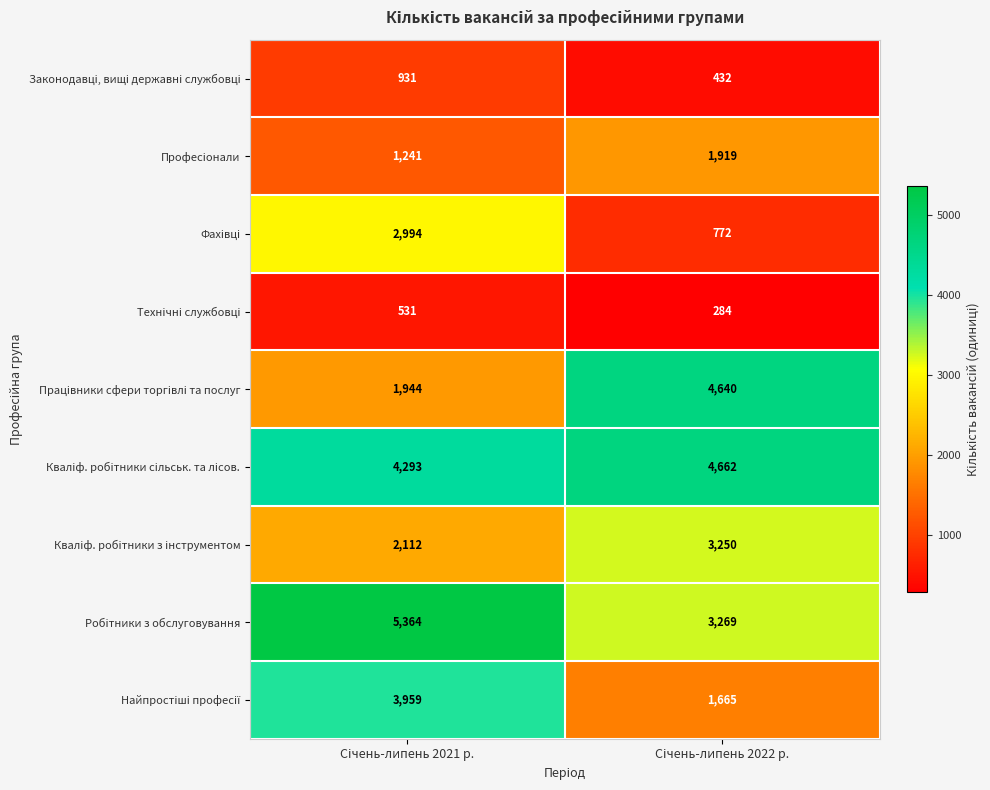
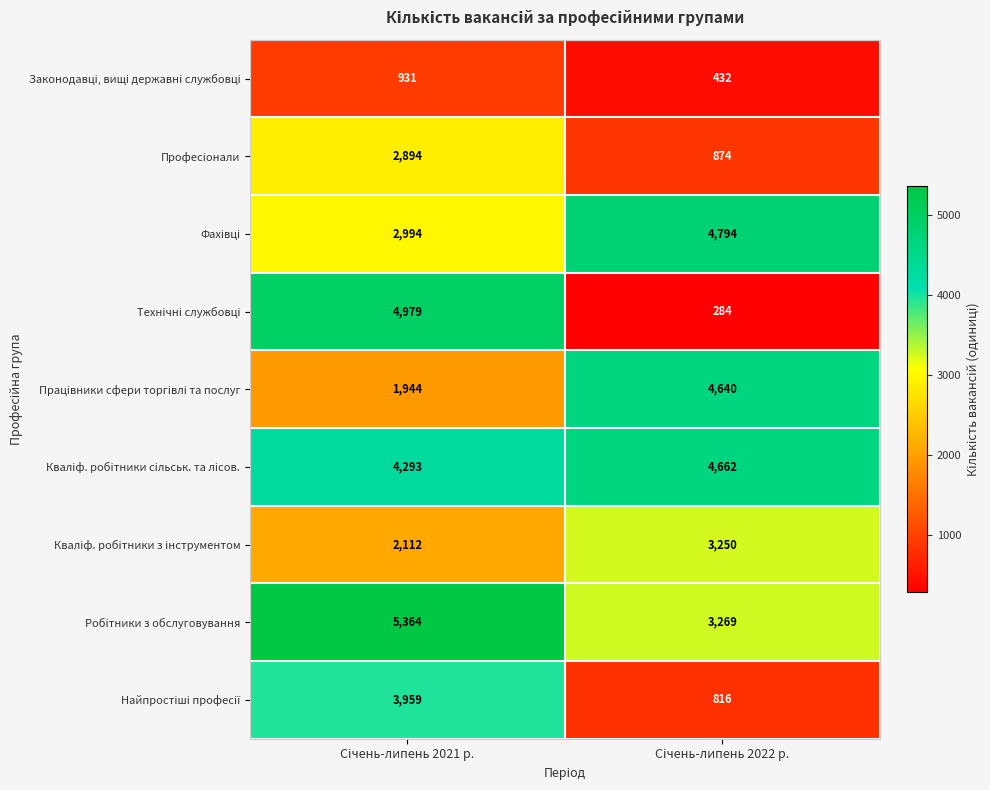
  {
    "Законодавці, вищі державні службовці": {
      "Січень-липень 2021 р.": "931",
      "Січень-липень 2022 р.": "432"
    },
    "Професіонали": {
-     "Січень-липень 2021 р.": "1,241",
-     "Січень-липень 2022 р.": "1,919"
+     "Січень-липень 2021 р.": "2,894",
+     "Січень-липень 2022 р.": "874"
    },
    "Фахівці": {
      "Січень-липень 2021 р.": "2,994",
-     "Січень-липень 2022 р.": "772"
+     "Січень-липень 2022 р.": "4,794"
    },
    "Технічні службовці": {
-     "Січень-липень 2021 р.": "531",
+     "Січень-липень 2021 р.": "4,979",
      "Січень-липень 2022 р.": "284"
    },
    "Працівники сфери торгівлі та послуг": {
      "Січень-липень 2021 р.": "1,944",
      "Січень-липень 2022 р.": "4,640"
    },
    "Кваліф. робітники сільськ. та лісов.": {
      "Січень-липень 2021 р.": "4,293",
      "Січень-липень 2022 р.": "4,662"
    },
    "Кваліф. робітники з інструментом": {
      "Січень-липень 2021 р.": "2,112",
      "Січень-липень 2022 р.": "3,250"
    },
    "Робітники з обслуговування": {
      "Січень-липень 2021 р.": "5,364",
      "Січень-липень 2022 р.": "3,269"
    },
    "Найпростіші професії": {
      "Січень-липень 2021 р.": "3,959",
-     "Січень-липень 2022 р.": "1,665"
+     "Січень-липень 2022 р.": "816"
    }
  }
